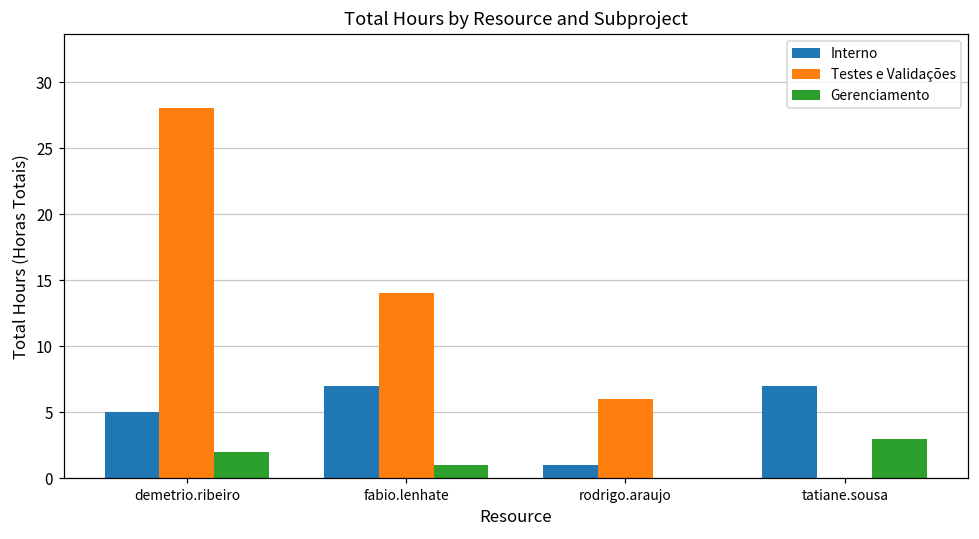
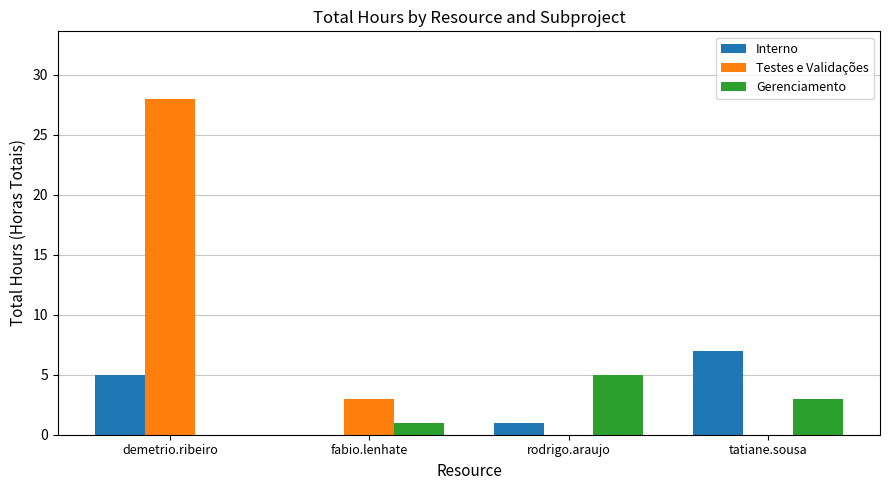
  {
    "Interno": {
      "demetrio.ribeiro": 5,
-     "fabio.lenhate": 7,
+     "fabio.lenhate": 0,
      "rodrigo.araujo": 1,
      "tatiane.sousa": 7
    },
    "Testes e Validações": {
      "demetrio.ribeiro": 28,
-     "fabio.lenhate": 14,
-     "rodrigo.araujo": 6,
+     "fabio.lenhate": 3,
+     "rodrigo.araujo": 0,
      "tatiane.sousa": 0
    },
    "Gerenciamento": {
-     "demetrio.ribeiro": 2,
+     "demetrio.ribeiro": 0,
      "fabio.lenhate": 1,
-     "rodrigo.araujo": 0,
+     "rodrigo.araujo": 5,
      "tatiane.sousa": 3
    }
  }
